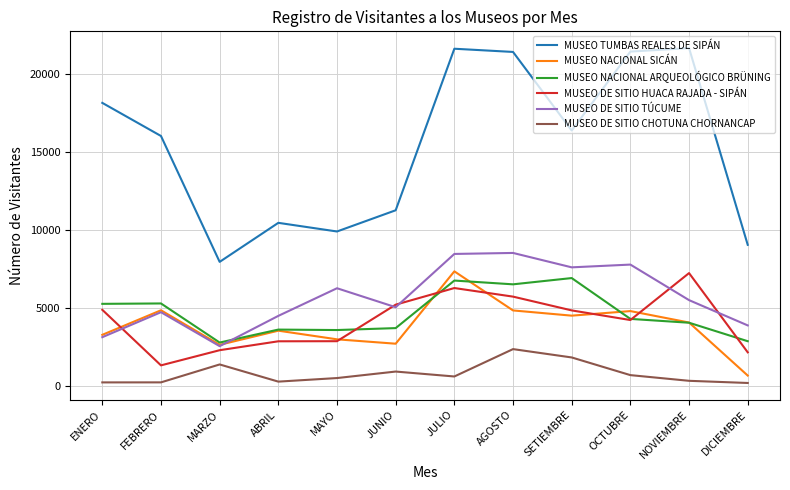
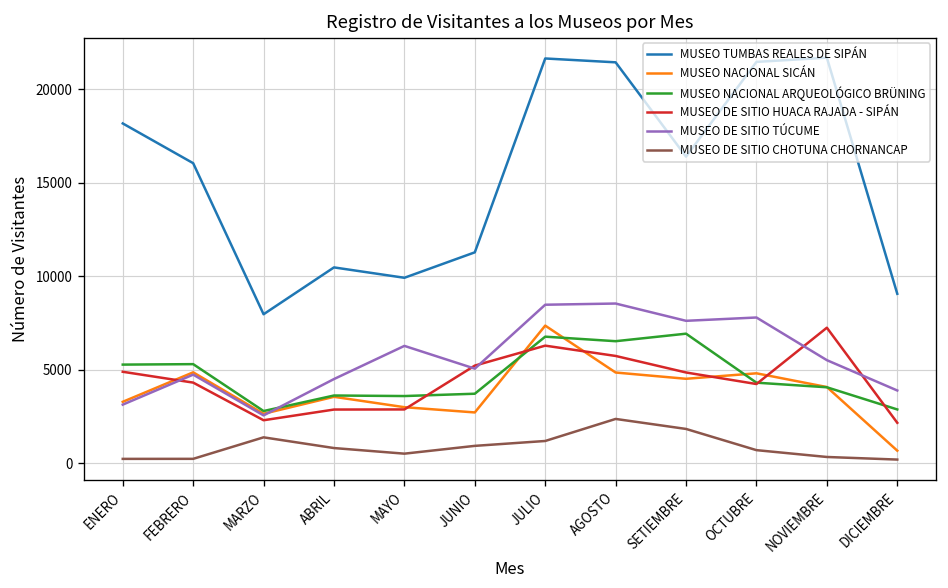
  {
    "MUSEO TUMBAS REALES DE SIPÁN": {
      "ENERO": 18200,
      "FEBRERO": 16000,
      "MARZO": 8000,
      "ABRIL": 10500,
      "MAYO": 9900,
      "JUNIO": 11300,
      "JULIO": 21600,
      "AGOSTO": 21400,
      "DICIEMBRE": 9100
    },
    "MUSEO NACIONAL SICÁN": {
      "JUNIO": 2700,
      "JULIO": 7300,
      "AGOSTO": 4800,
      "SETIEMBRE": 4500,
      "OCTUBRE": 4800,
      "DICIEMBRE": 700
    },
    "MUSEO NACIONAL ARQUEOLÓGICO BRÜNING": {
      "ENERO": 5300,
      "FEBRERO": 5300,
      "MAYO": 3600,
      "JUNIO": 3700,
      "JULIO": 6800,
      "AGOSTO": 6500,
      "SETIEMBRE": 6900,
      "DICIEMBRE": 2900
    },
    "MUSEO DE SITIO HUACA RAJADA - SIPÁN": {
      "ENERO": 4900,
-     "FEBRERO": 1300,
+     "FEBRERO": 4300,
      "MARZO": 2300,
      "ABRIL": 2900,
      "JULIO": 6300,
      "AGOSTO": 5700,
      "SETIEMBRE": 4800,
      "NOVIEMBRE": 7200,
      "DICIEMBRE": 2200
    },
    "MUSEO DE SITIO TÚCUME": {
      "ABRIL": 4500,
      "MAYO": 6300,
      "JULIO": 8500,
      "AGOSTO": 8500,
      "SETIEMBRE": 7600,
      "OCTUBRE": 7800,
      "NOVIEMBRE": 5500,
      "DICIEMBRE": 3900
    },
    "MUSEO DE SITIO CHOTUNA CHORNANCAP": {
      "ENERO": 200,
      "FEBRERO": 200,
      "MARZO": 1400,
-     "ABRIL": 300,
+     "ABRIL": 800,
      "MAYO": 500,
      "JUNIO": 900,
-     "JULIO": 600,
+     "JULIO": 1200,
      "AGOSTO": 2400,
      "SETIEMBRE": 1800,
      "OCTUBRE": 700,
      "NOVIEMBRE": 300,
      "DICIEMBRE": 200
    }
  }
